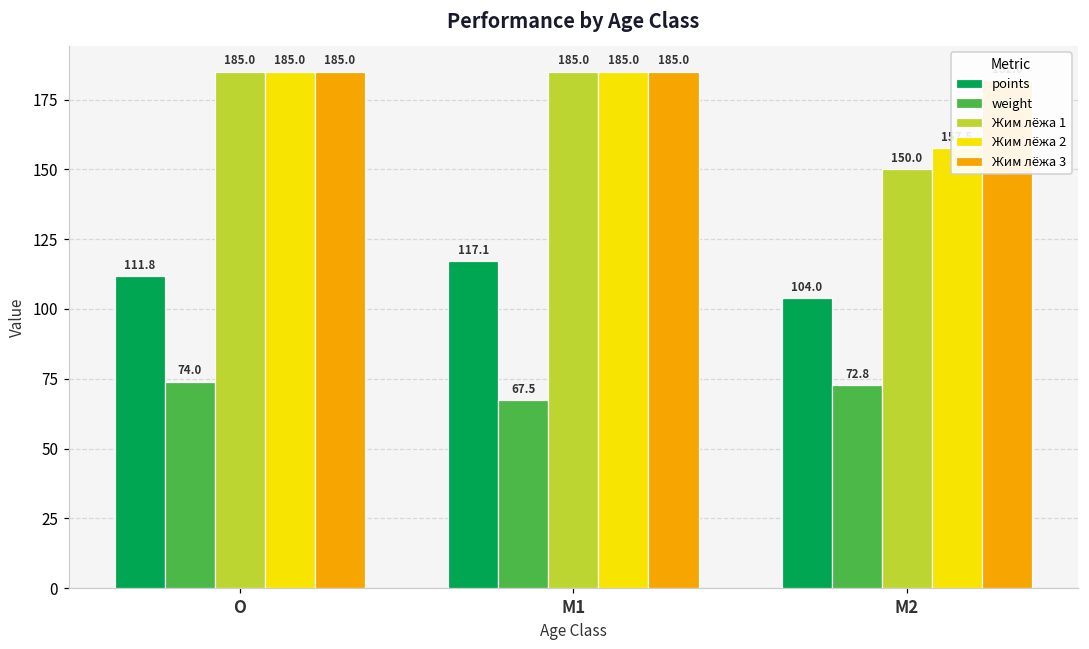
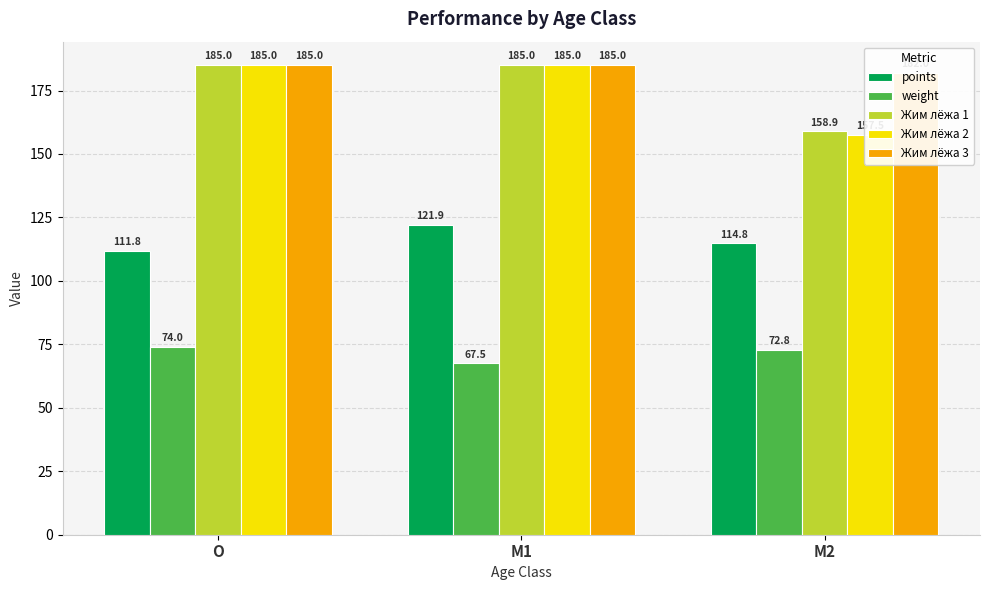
  {
    "points": {
      "O": 111.8,
-     "M1": 117.1,
-     "M2": 104.0
+     "M1": 121.9,
+     "M2": 114.8
    },
    "weight": {
      "O": 74.0,
      "M1": 67.5,
      "M2": 72.8
    },
    "Жим лёжа 1": {
      "O": 185.0,
      "M1": 185.0,
-     "M2": 150.0
+     "M2": 158.9
    },
    "Жим лёжа 2": {
      "O": 185.0,
      "M1": 185.0
    },
    "Жим лёжа 3": {
      "O": 185.0,
      "M1": 185.0
    }
  }
